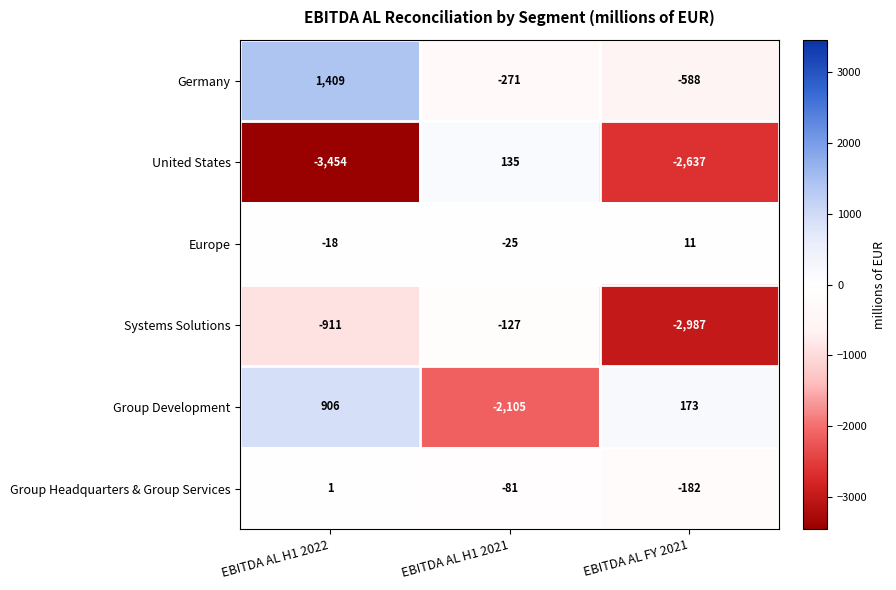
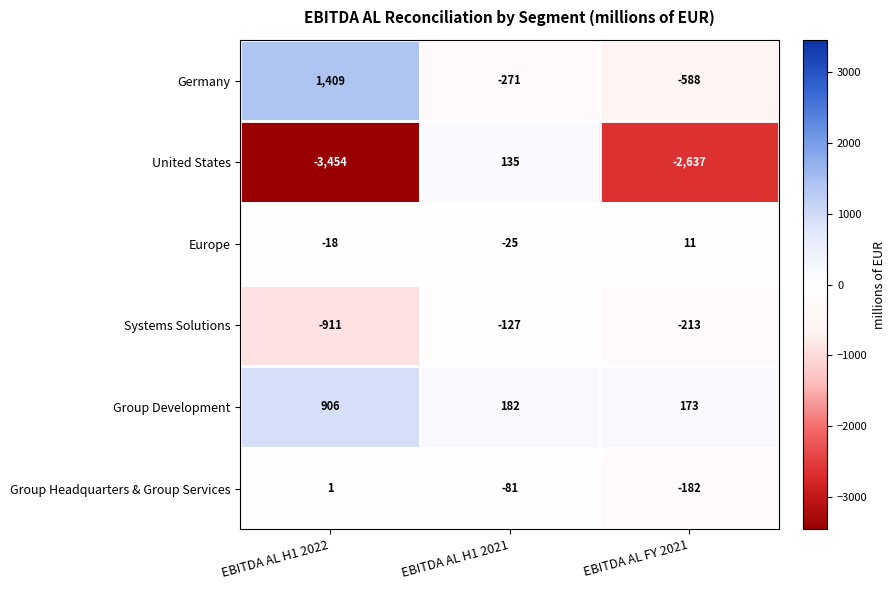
  {
    "Germany": {
      "EBITDA AL H1 2022": "1,409",
      "EBITDA AL H1 2021": "-271",
      "EBITDA AL FY 2021": "-588"
    },
    "United States": {
      "EBITDA AL H1 2022": "-3,454",
      "EBITDA AL H1 2021": "135",
      "EBITDA AL FY 2021": "-2,637"
    },
    "Europe": {
      "EBITDA AL H1 2022": "-18",
      "EBITDA AL H1 2021": "-25",
      "EBITDA AL FY 2021": "11"
    },
    "Systems Solutions": {
      "EBITDA AL H1 2022": "-911",
      "EBITDA AL H1 2021": "-127",
-     "EBITDA AL FY 2021": "-2,987"
+     "EBITDA AL FY 2021": "-213"
    },
    "Group Development": {
      "EBITDA AL H1 2022": "906",
-     "EBITDA AL H1 2021": "-2,105",
+     "EBITDA AL H1 2021": "182",
      "EBITDA AL FY 2021": "173"
    },
    "Group Headquarters & Group Services": {
      "EBITDA AL H1 2022": "1",
      "EBITDA AL H1 2021": "-81",
      "EBITDA AL FY 2021": "-182"
    }
  }
